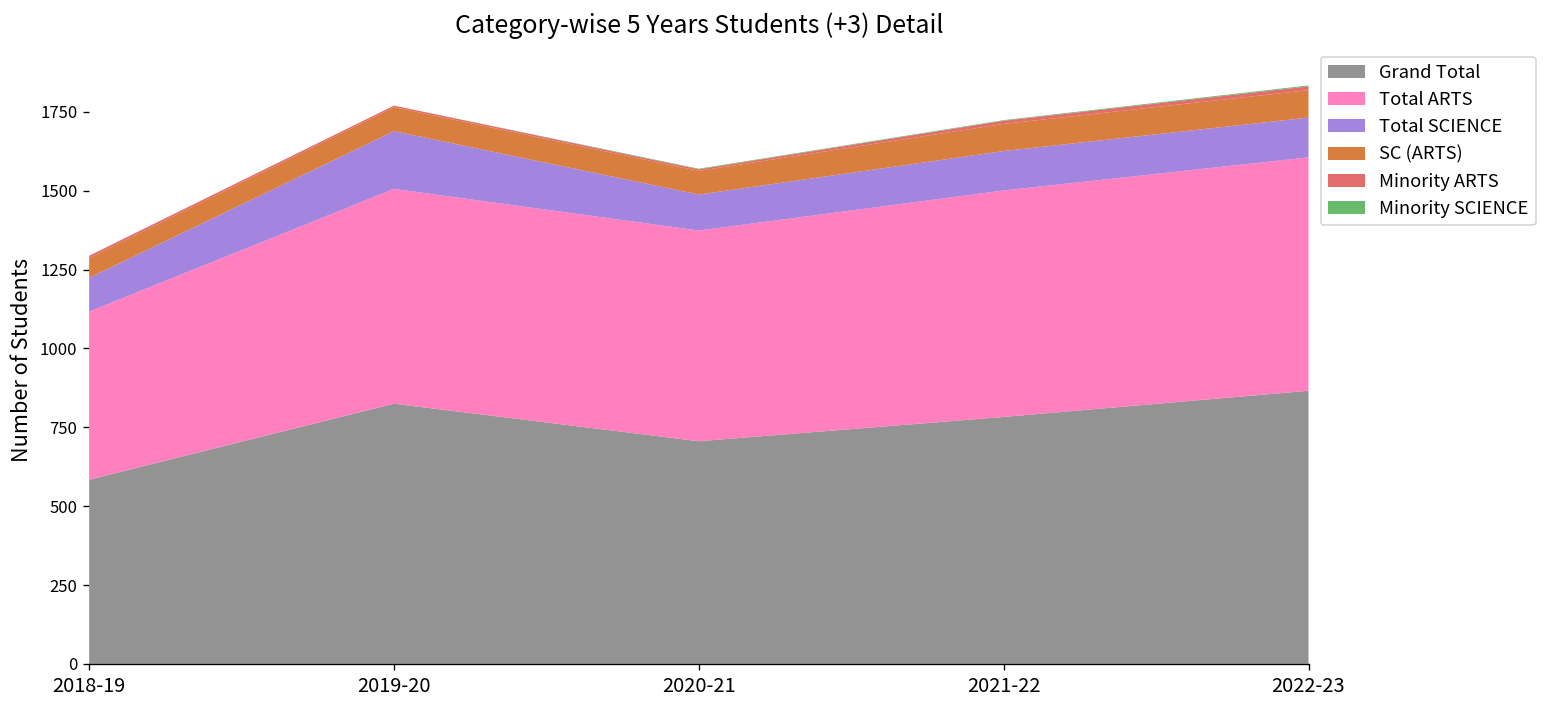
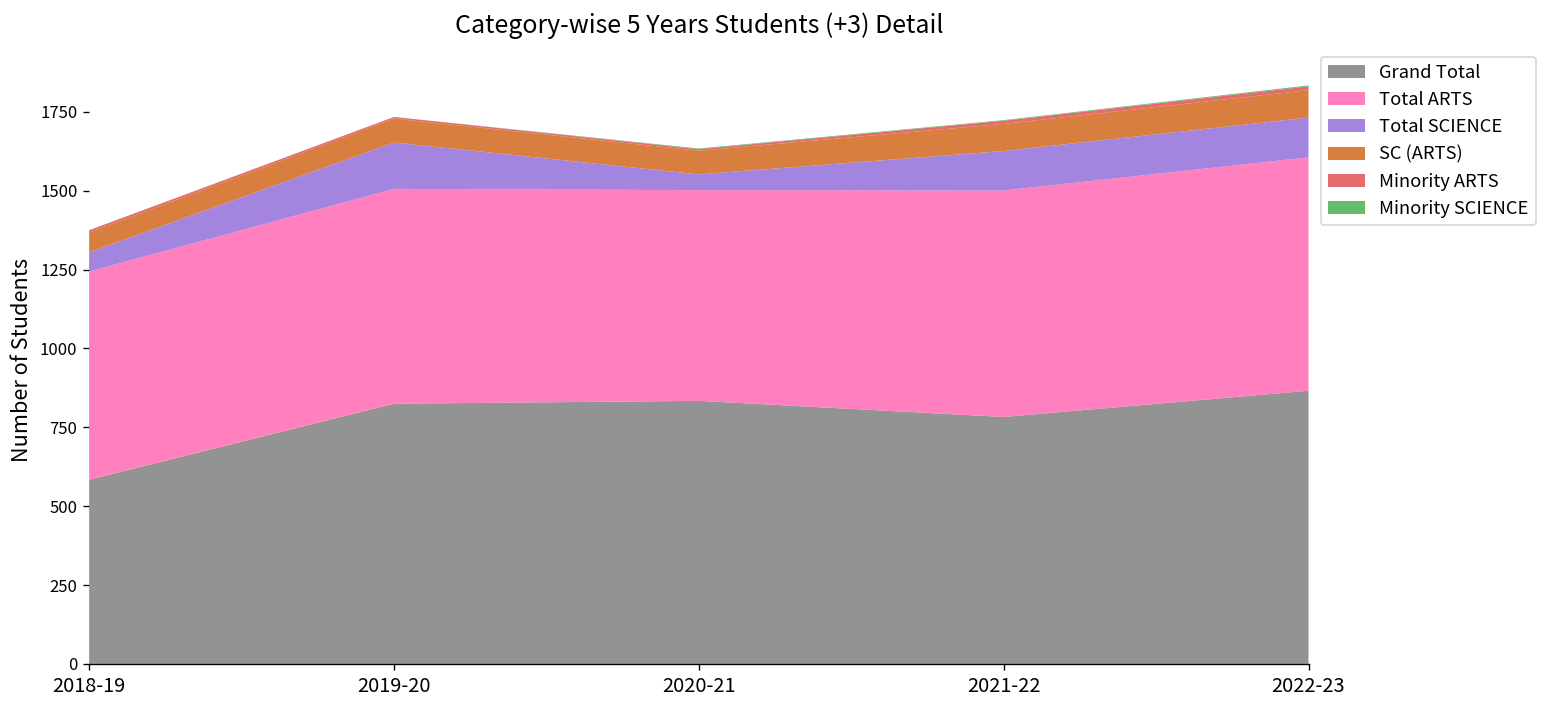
  {
    "Grand Total": {
      "2018-19": 580,
      "2019-20": 830,
-     "2020-21": 710,
+     "2020-21": 830,
      "2021-22": 780,
      "2022-23": 870
    },
    "Total ARTS": {
-     "2018-19": 530,
+     "2018-19": 660,
      "2019-20": 680,
      "2020-21": 670,
      "2021-22": 720,
      "2022-23": 740
    },
    "Total SCIENCE": {
-     "2018-19": 110,
-     "2019-20": 180,
-     "2020-21": 110,
+     "2018-19": 60,
+     "2019-20": 150,
+     "2020-21": 50,
      "2021-22": 130,
      "2022-23": 130
    }
  }
